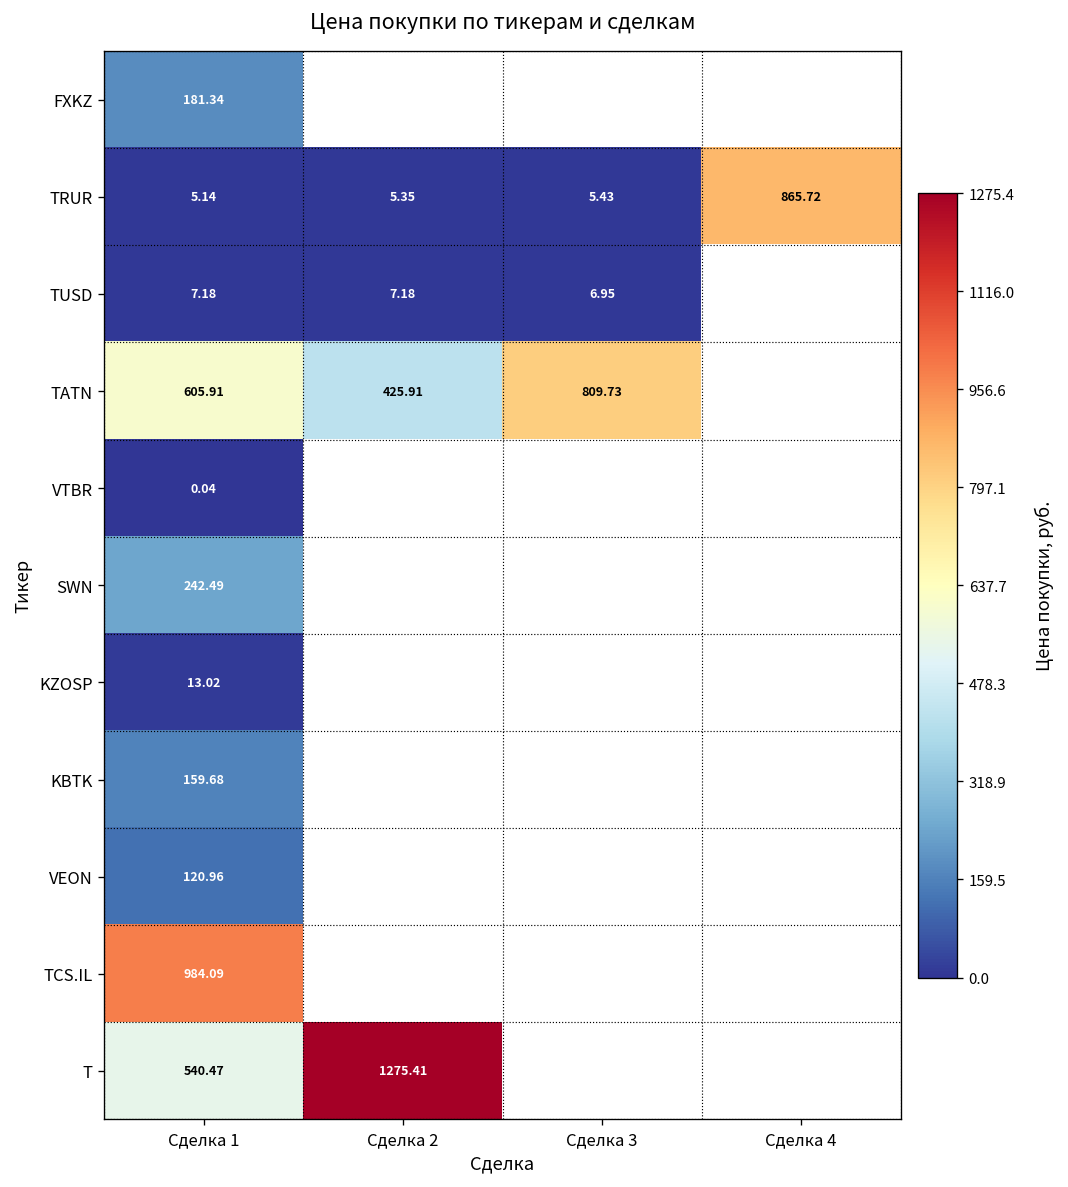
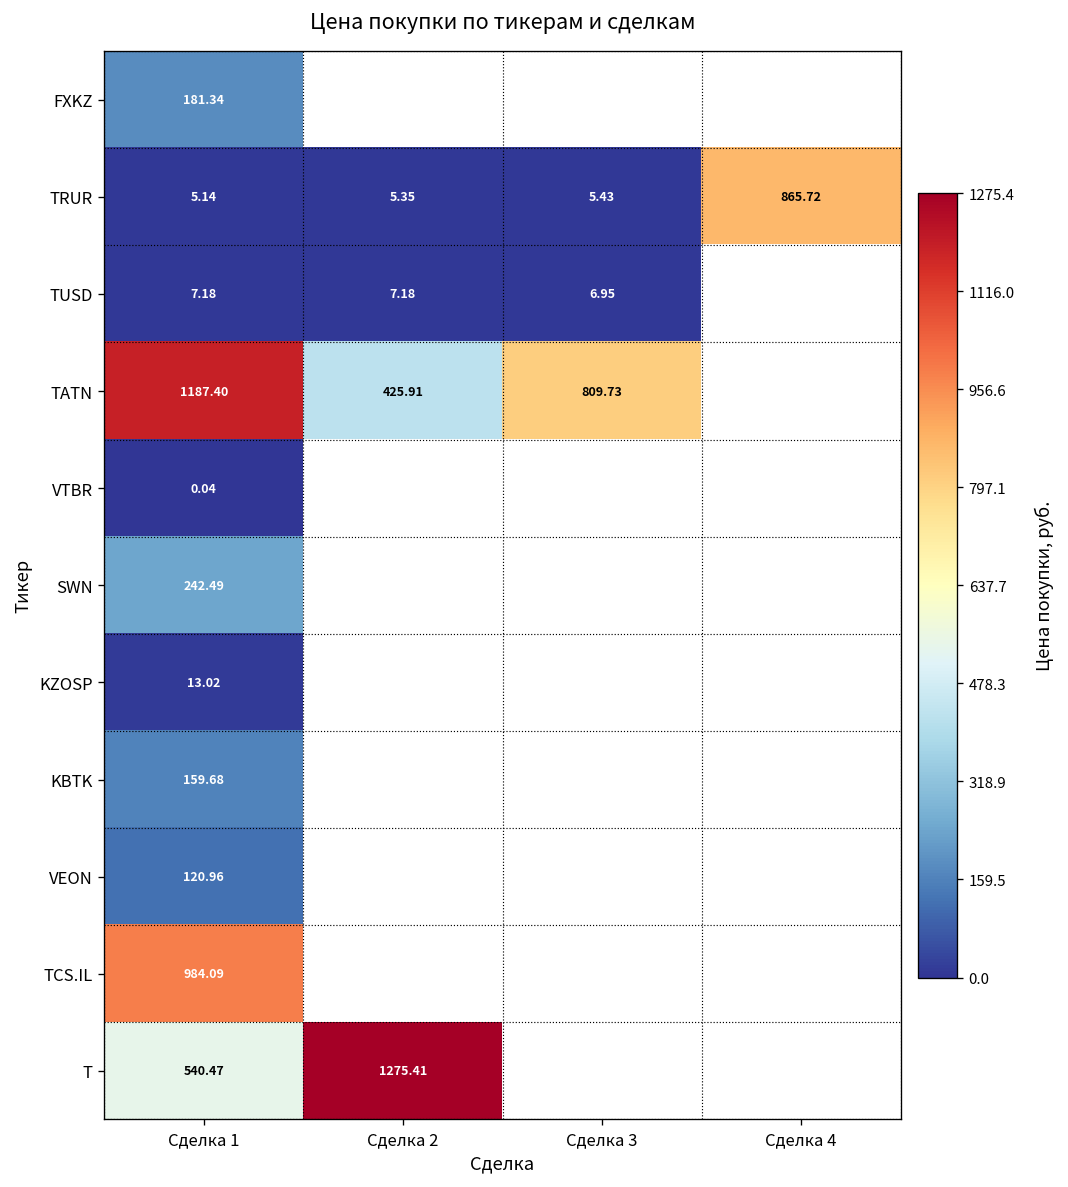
  {
    "FXKZ": {
      "Сделка 1": 181.34
    },
    "TRUR": {
      "Сделка 1": 5.14,
      "Сделка 2": 5.35,
      "Сделка 3": 5.43,
      "Сделка 4": 865.72
    },
    "TUSD": {
      "Сделка 1": 7.18,
      "Сделка 2": 7.18,
      "Сделка 3": 6.95
    },
    "TATN": {
-     "Сделка 1": 605.91,
+     "Сделка 1": 1187.40,
      "Сделка 2": 425.91,
      "Сделка 3": 809.73
    },
    "VTBR": {
      "Сделка 1": 0.04
    },
    "SWN": {
      "Сделка 1": 242.49
    },
    "KZOSP": {
      "Сделка 1": 13.02
    },
    "KBTK": {
      "Сделка 1": 159.68
    },
    "VEON": {
      "Сделка 1": 120.96
    },
    "TCS.IL": {
      "Сделка 1": 984.09
    },
    "T": {
      "Сделка 1": 540.47,
      "Сделка 2": 1275.41
    }
  }
